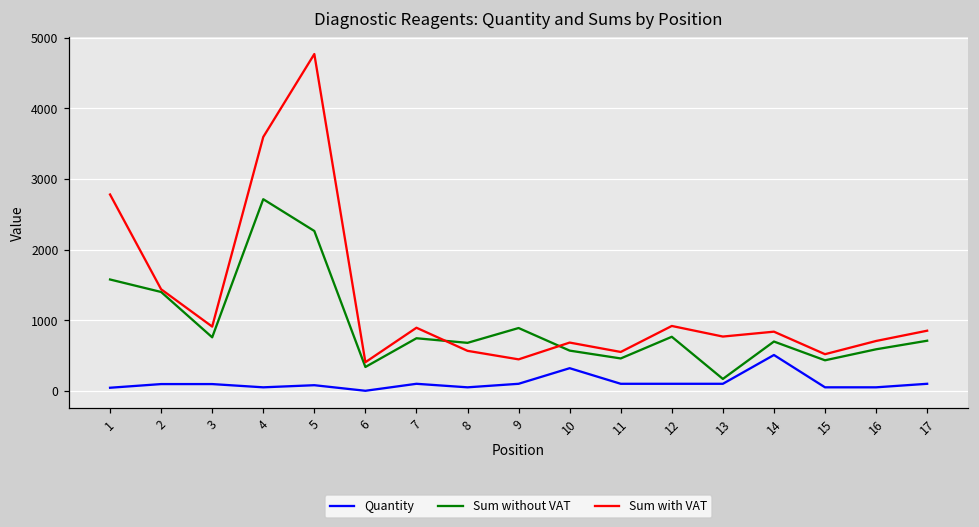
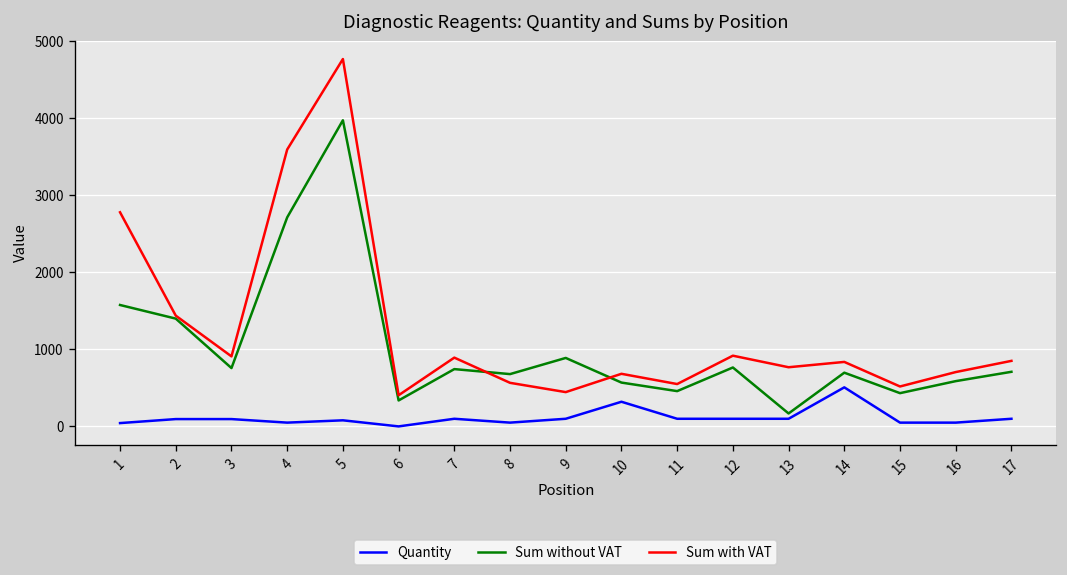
  {
    "Quantity": {
      "1": 0,
      "2": 100,
      "3": 100,
      "4": 100,
      "5": 100,
      "6": 0,
      "7": 100,
      "8": 100,
      "9": 100,
      "10": 300,
      "11": 100,
      "12": 100,
      "13": 100,
      "14": 500,
      "15": 100,
      "16": 100,
      "17": 100
    },
    "Sum without VAT": {
      "1": 1600,
      "3": 800,
      "4": 2700,
-     "5": 2300,
+     "5": 4000,
      "6": 300,
      "7": 700,
      "8": 700,
      "9": 900,
      "10": 600,
      "11": 500,
      "12": 800,
      "13": 200,
      "14": 700,
      "15": 400,
      "16": 600,
      "17": 700
    },
    "Sum with VAT": {
      "1": 2800,
      "3": 900,
      "4": 3600,
      "5": 4800,
      "6": 400,
      "7": 900,
      "8": 600,
      "9": 400,
      "10": 700,
      "11": 600,
      "12": 900,
      "13": 800,
      "14": 800,
      "15": 500,
      "16": 700,
      "17": 900
    }
  }
